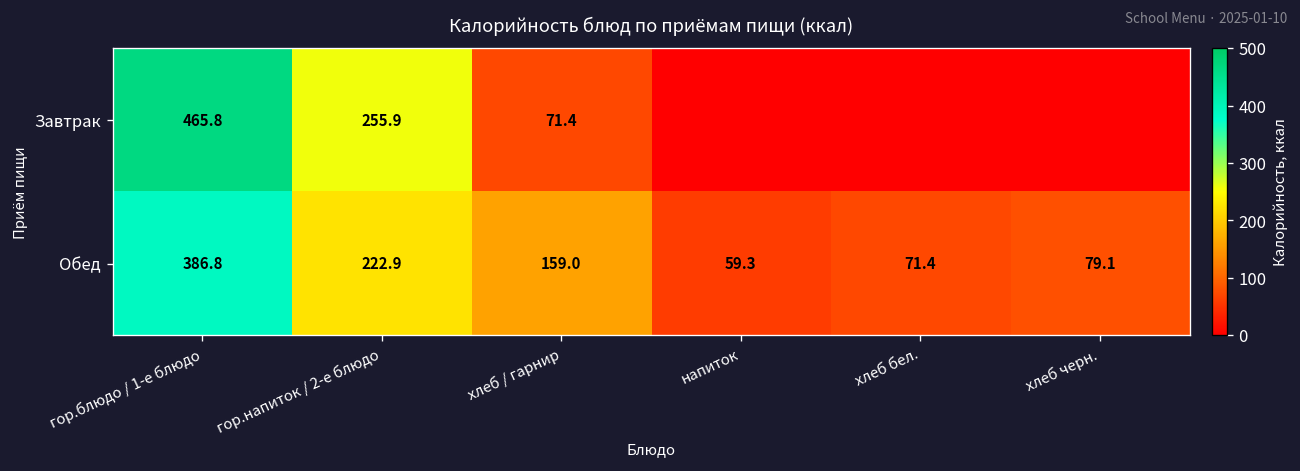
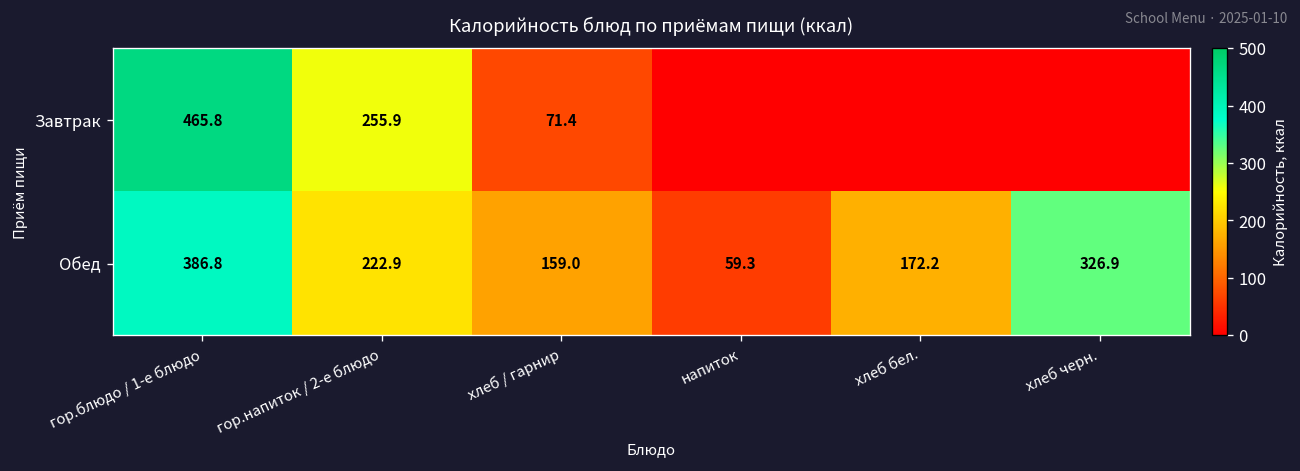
  {
    "Завтрак": {
      "гор.блюдо / 1-е блюдо": 465.8,
      "гор.напиток / 2-е блюдо": 255.9,
      "хлеб / гарнир": 71.4
    },
    "Обед": {
      "гор.блюдо / 1-е блюдо": 386.8,
      "гор.напиток / 2-е блюдо": 222.9,
      "хлеб / гарнир": 159.0,
      "напиток": 59.3,
-     "хлеб бел.": 71.4,
-     "хлеб черн.": 79.1
+     "хлеб бел.": 172.2,
+     "хлеб черн.": 326.9
    }
  }
